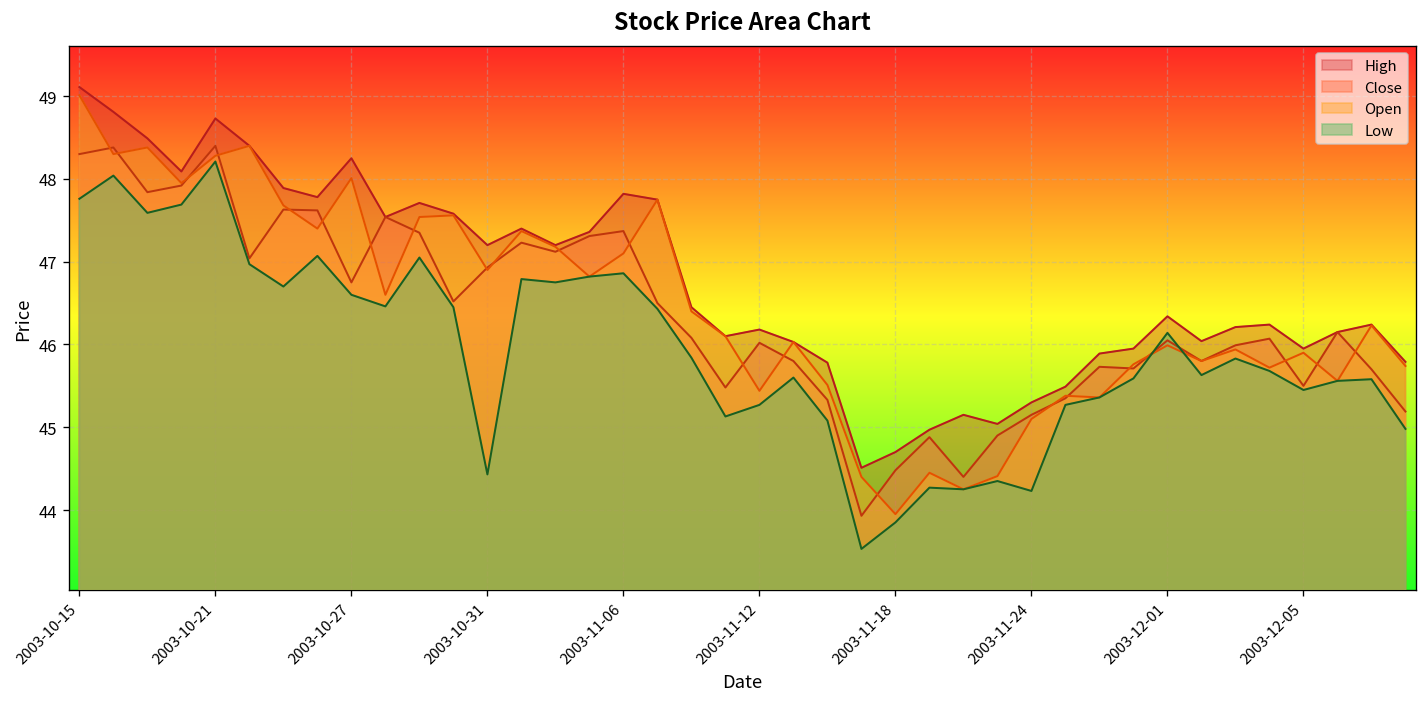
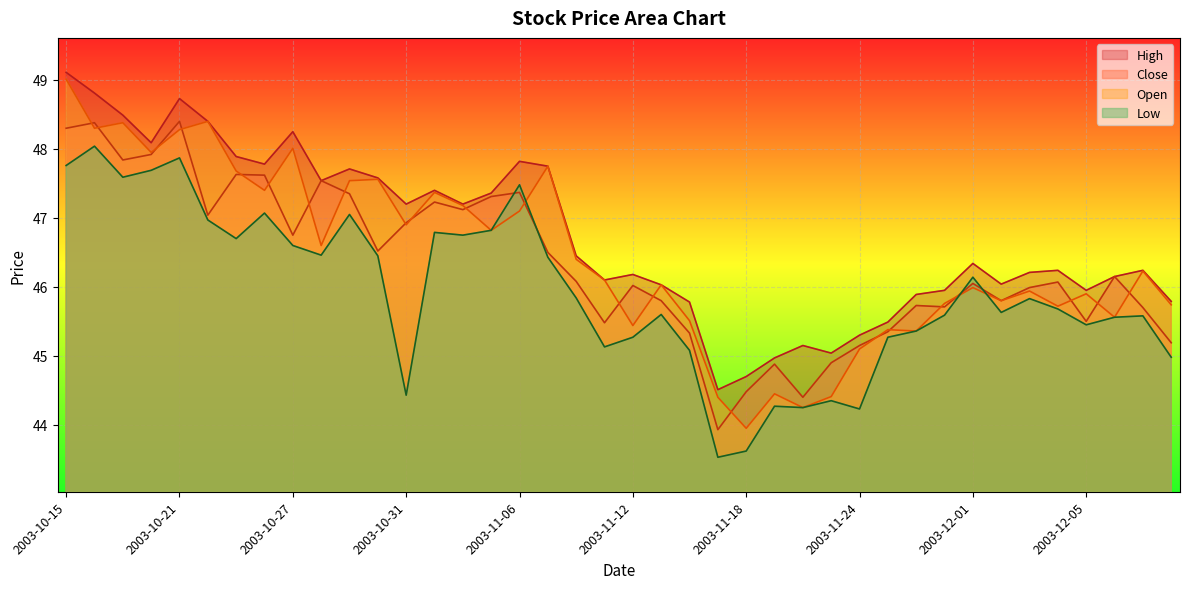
  {
    "Low": {
      "2003-10-15": 47.8,
-     "2003-10-21": 48.2,
+     "2003-10-21": 47.9,
      "2003-10-27": 46.6,
      "2003-10-31": 44.4,
-     "2003-11-06": 46.9,
+     "2003-11-06": 47.5,
      "2003-11-12": 45.3,
-     "2003-11-18": 43.9,
+     "2003-11-18": 43.6,
      "2003-11-24": 44.2,
      "2003-12-01": 46.1,
      "2003-12-05": 45.5
    }
  }
